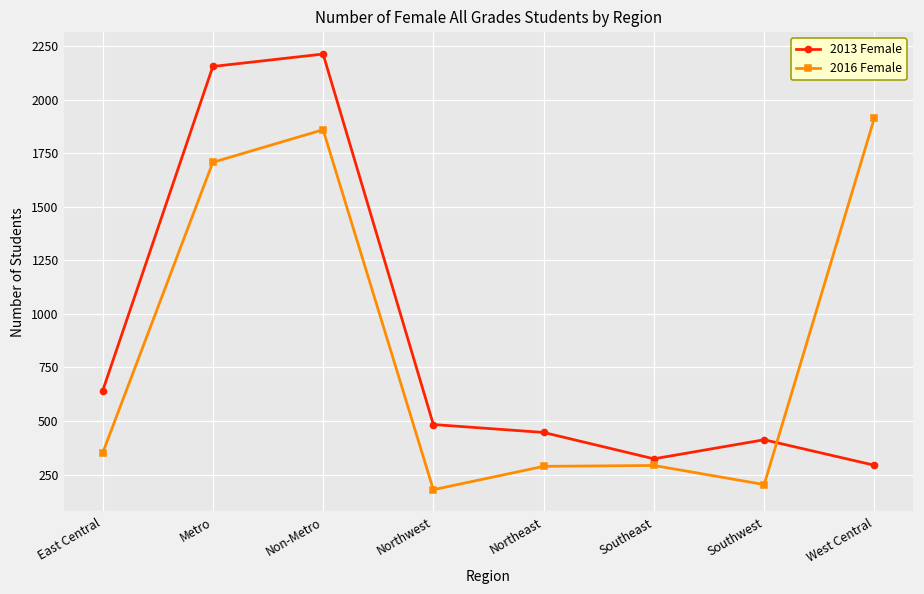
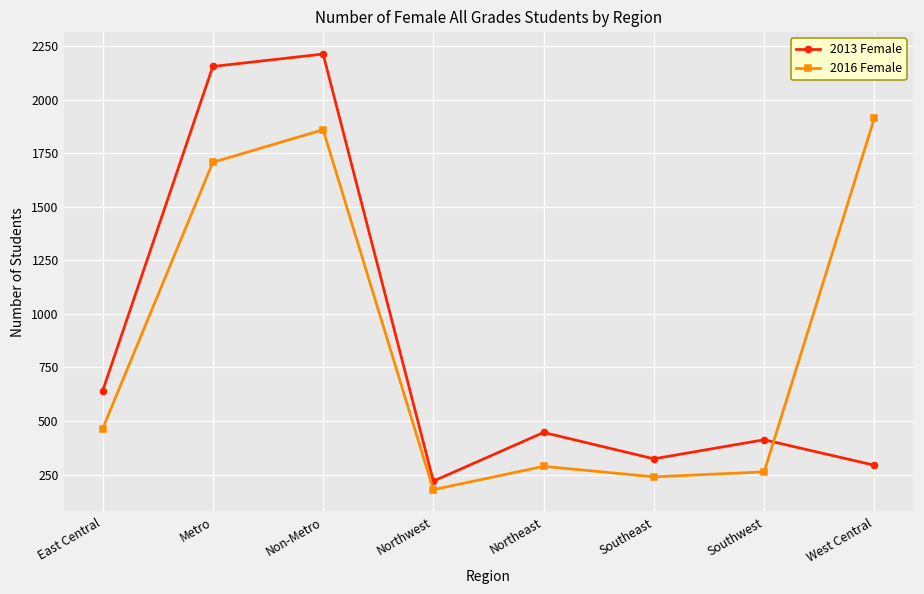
  {
    "2013 Female": {
      "East Central": 640,
      "Metro": 2150,
      "Non-Metro": 2210,
-     "Northwest": 480,
+     "Northwest": 220,
      "Northeast": 450,
      "Southeast": 320,
      "Southwest": 410,
      "West Central": 290
    },
    "2016 Female": {
-     "East Central": 350,
+     "East Central": 460,
      "Metro": 1710,
      "Non-Metro": 1860,
      "Northwest": 180,
      "Northeast": 290,
-     "Southeast": 290,
-     "Southwest": 200,
+     "Southeast": 240,
+     "Southwest": 260,
      "West Central": 1910
    }
  }
